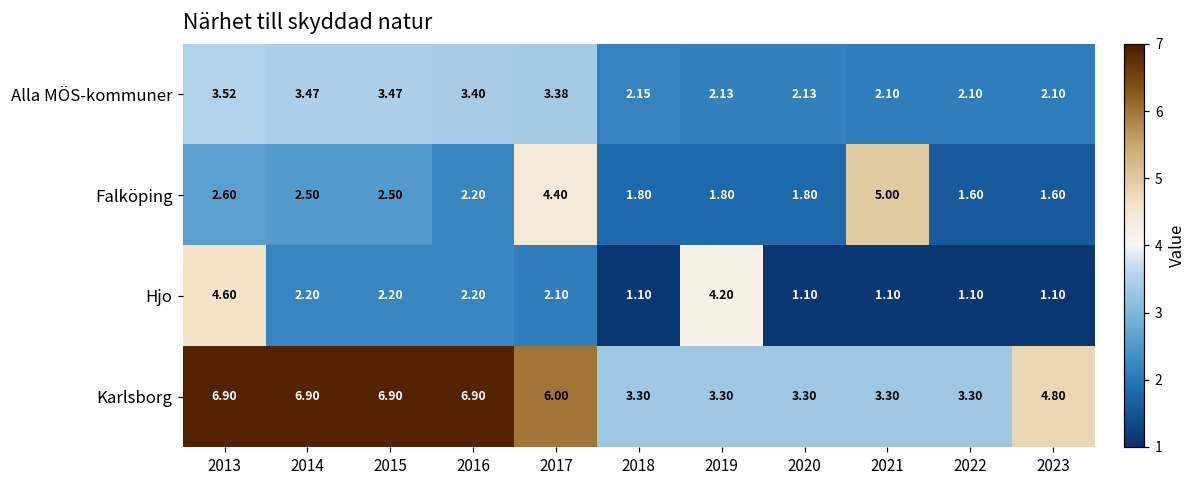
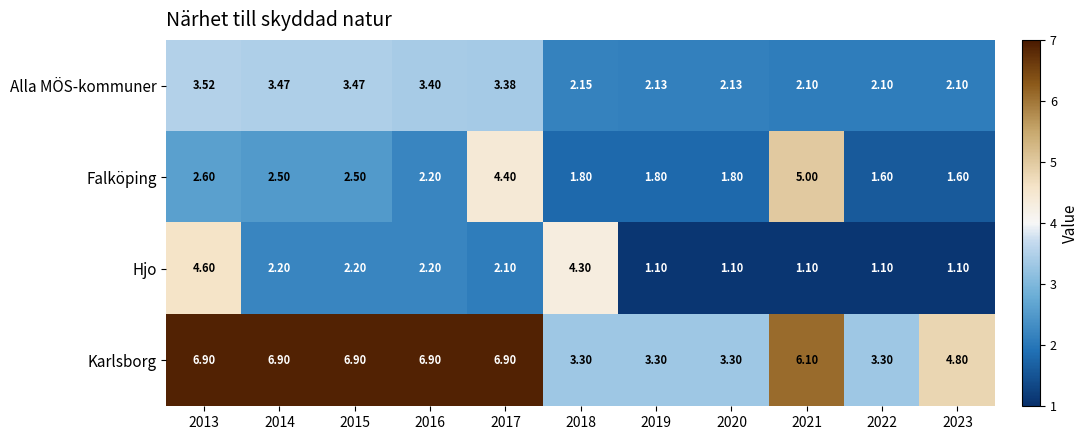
  {
    "Alla MÖS-kommuner": {
      "2013": 3.52,
      "2014": 3.47,
      "2015": 3.47,
      "2016": 3.40,
      "2017": 3.38,
      "2018": 2.15,
      "2019": 2.13,
      "2020": 2.13,
      "2021": 2.10,
      "2022": 2.10,
      "2023": 2.10
    },
    "Falköping": {
      "2013": 2.60,
      "2014": 2.50,
      "2015": 2.50,
      "2016": 2.20,
      "2017": 4.40,
      "2018": 1.80,
      "2019": 1.80,
      "2020": 1.80,
      "2021": 5.00,
      "2022": 1.60,
      "2023": 1.60
    },
    "Hjo": {
      "2013": 4.60,
      "2014": 2.20,
      "2015": 2.20,
      "2016": 2.20,
      "2017": 2.10,
-     "2018": 1.10,
-     "2019": 4.20,
+     "2018": 4.30,
+     "2019": 1.10,
      "2020": 1.10,
      "2021": 1.10,
      "2022": 1.10,
      "2023": 1.10
    },
    "Karlsborg": {
      "2013": 6.90,
      "2014": 6.90,
      "2015": 6.90,
      "2016": 6.90,
-     "2017": 6.00,
+     "2017": 6.90,
      "2018": 3.30,
      "2019": 3.30,
      "2020": 3.30,
-     "2021": 3.30,
+     "2021": 6.10,
      "2022": 3.30,
      "2023": 4.80
    }
  }
